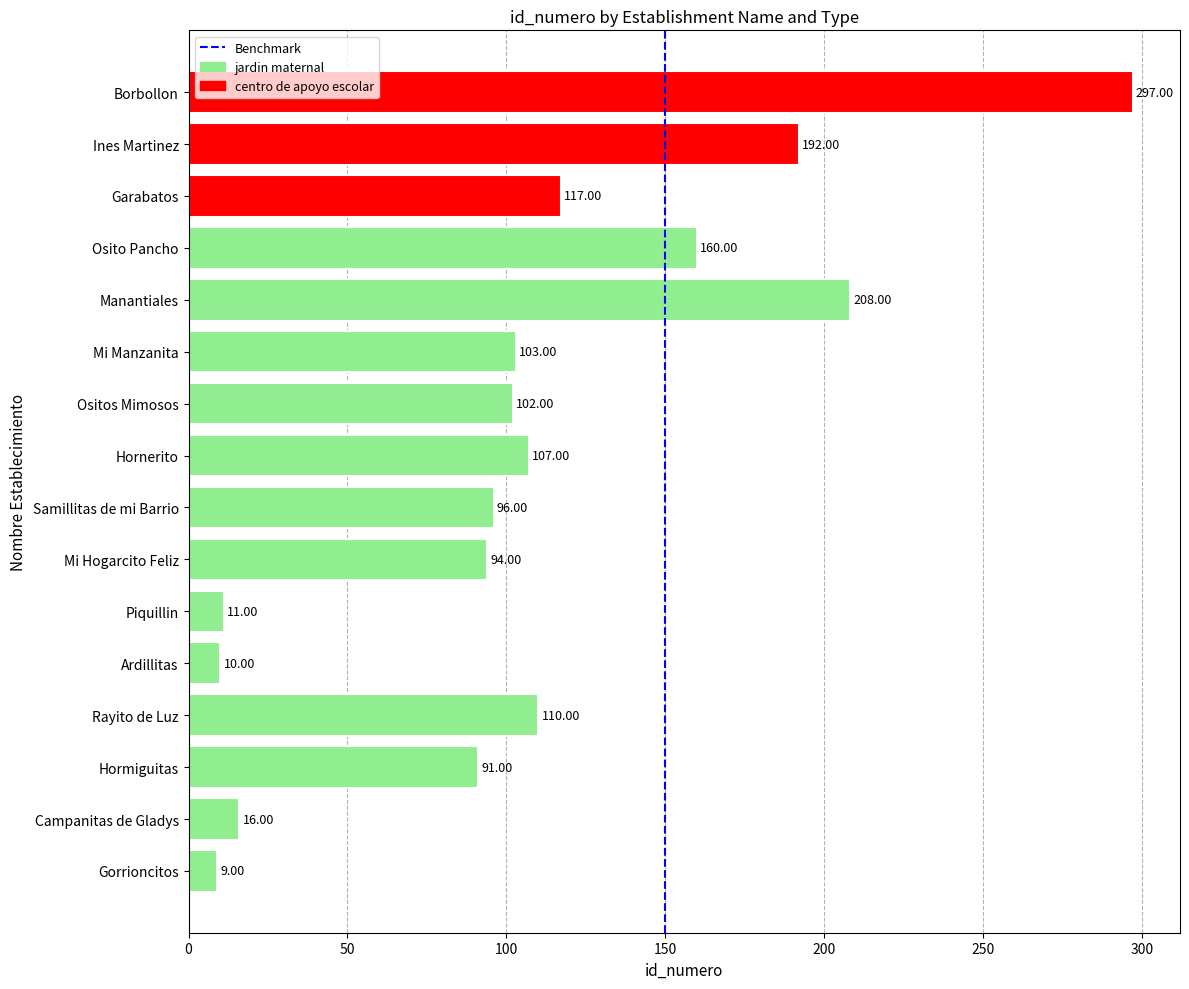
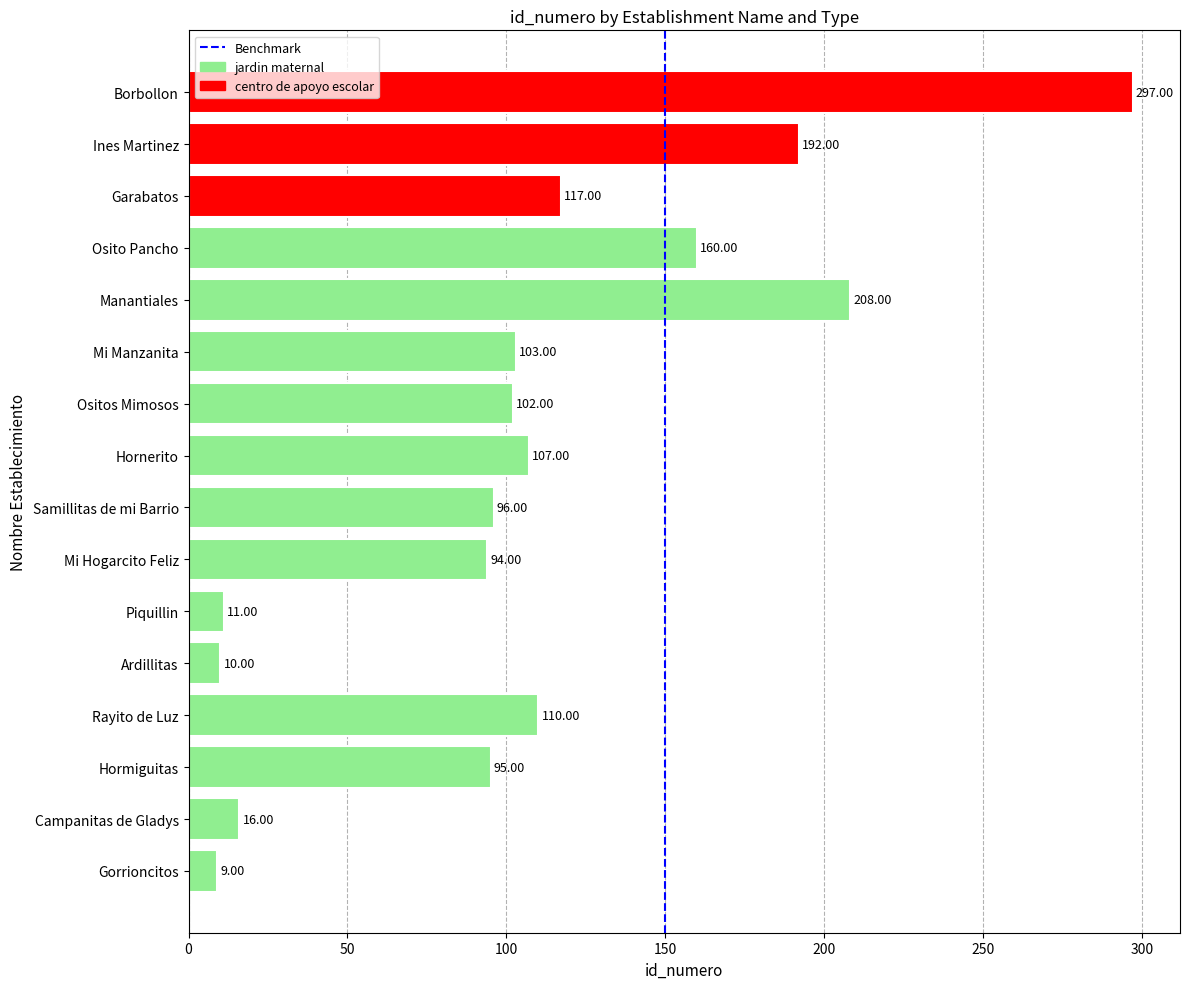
  {
    "Borbollon": 297.00,
    "Ines Martinez": 192.00,
    "Garabatos": 117.00,
    "Osito Pancho": 160.00,
    "Manantiales": 208.00,
    "Mi Manzanita": 103.00,
    "Ositos Mimosos": 102.00,
    "Hornerito": 107.00,
    "Samillitas de mi Barrio": 96.00,
    "Mi Hogarcito Feliz": 94.00,
    "Piquillin": 11.00,
    "Ardillitas": 10.00,
    "Rayito de Luz": 110.00,
-   "Hormiguitas": 91.00,
+   "Hormiguitas": 95.00,
    "Campanitas de Gladys": 16.00,
    "Gorrioncitos": 9.00
  }
